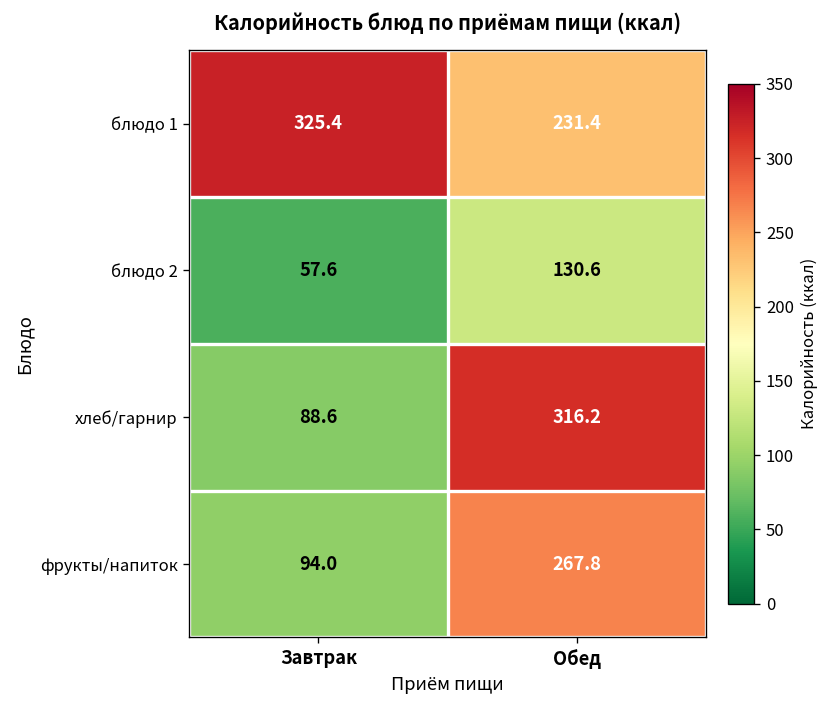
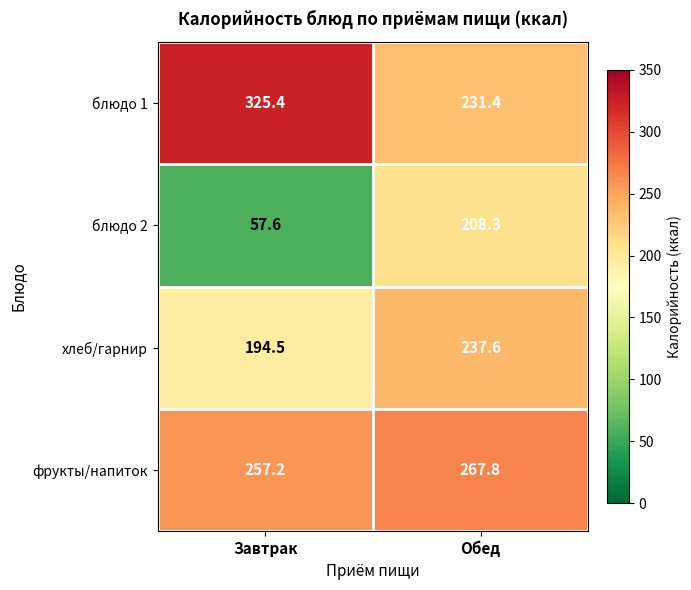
  {
    "блюдо 1": {
      "Завтрак": 325.4,
      "Обед": 231.4
    },
    "блюдо 2": {
      "Завтрак": 57.6,
-     "Обед": 130.6
+     "Обед": 208.3
    },
    "хлеб/гарнир": {
-     "Завтрак": 88.6,
-     "Обед": 316.2
+     "Завтрак": 194.5,
+     "Обед": 237.6
    },
    "фрукты/напиток": {
-     "Завтрак": 94.0,
+     "Завтрак": 257.2,
      "Обед": 267.8
    }
  }
